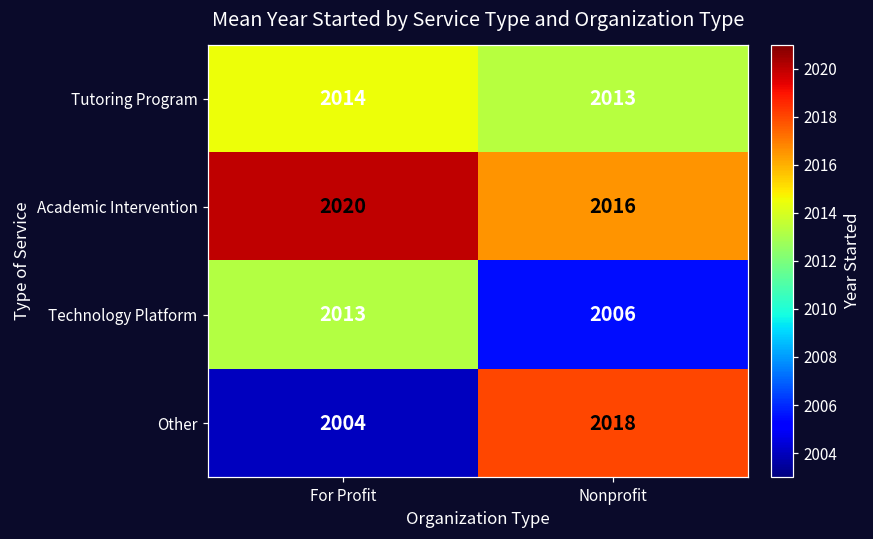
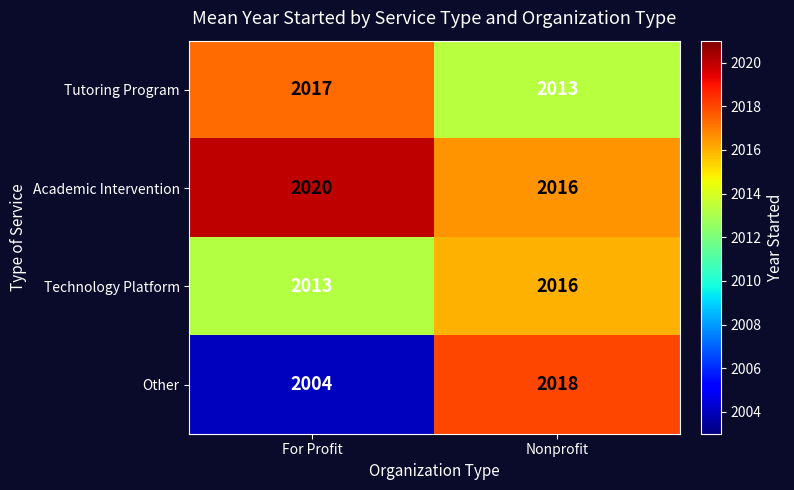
  {
    "Tutoring Program": {
-     "For Profit": 2014,
+     "For Profit": 2017,
      "Nonprofit": 2013
    },
    "Academic Intervention": {
      "For Profit": 2020,
      "Nonprofit": 2016
    },
    "Technology Platform": {
      "For Profit": 2013,
-     "Nonprofit": 2006
+     "Nonprofit": 2016
    },
    "Other": {
      "For Profit": 2004,
      "Nonprofit": 2018
    }
  }
